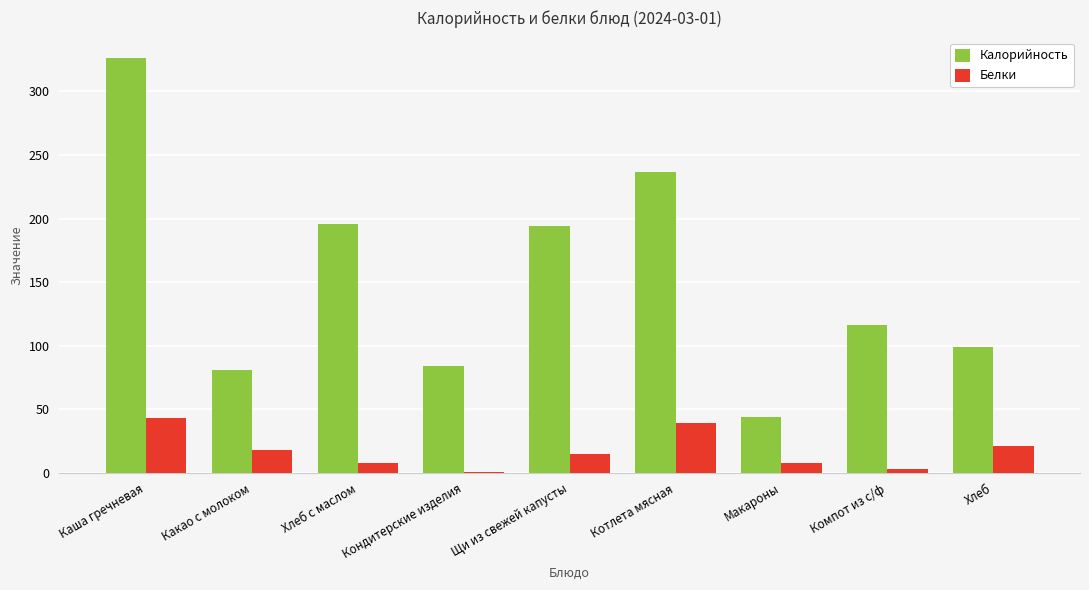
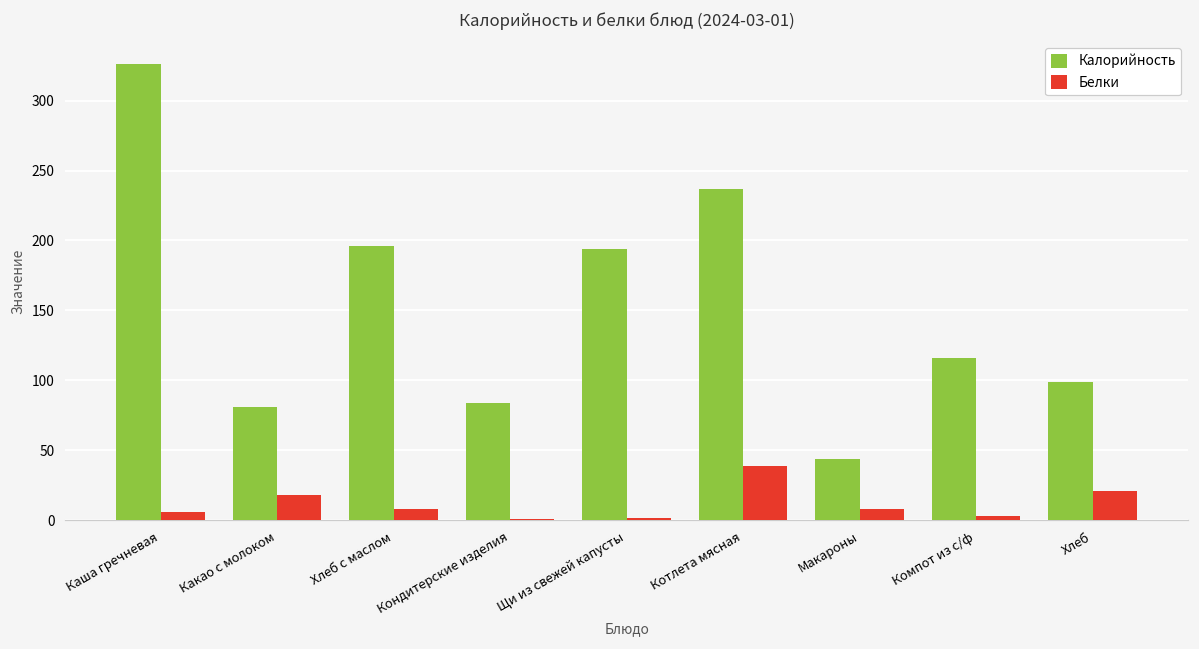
  {
    "Калорийность": {
      "Каша гречневая": 326,
      "Какао с молоком": 81,
      "Хлеб с маслом": 196,
      "Кондитерские изделия": 84,
      "Щи из свежей капусты": 194,
      "Котлета мясная": 237,
      "Макароны": 44,
      "Компот из с/ф": 116,
      "Хлеб": 99
    },
    "Белки": {
-     "Каша гречневая": 43,
+     "Каша гречневая": 6,
      "Какао с молоком": 18,
      "Хлеб с маслом": 8,
-     "Щи из свежей капусты": 15,
+     "Щи из свежей капусты": 2,
      "Котлета мясная": 39,
      "Макароны": 8,
      "Компот из с/ф": 3,
      "Хлеб": 21
    }
  }
